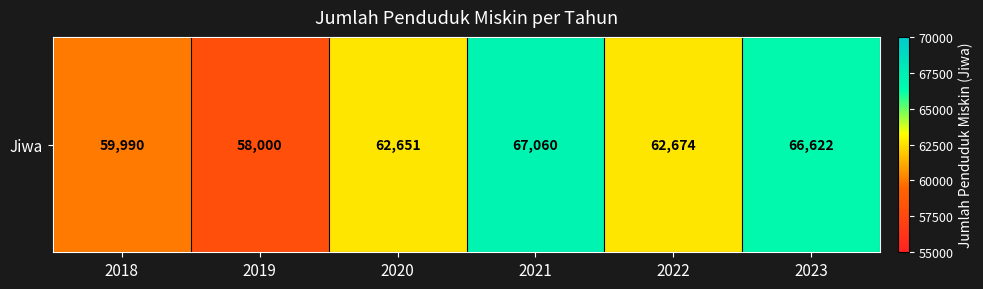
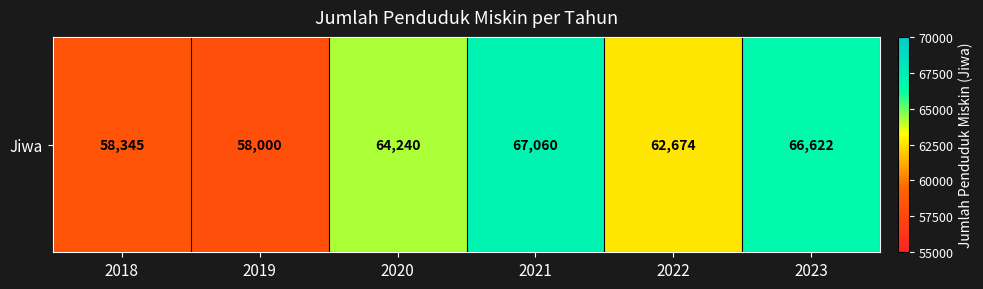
  {
    "Jiwa": {
-     "2018": "59,990",
+     "2018": "58,345",
      "2019": "58,000",
-     "2020": "62,651",
+     "2020": "64,240",
      "2021": "67,060",
      "2022": "62,674",
      "2023": "66,622"
    }
  }
